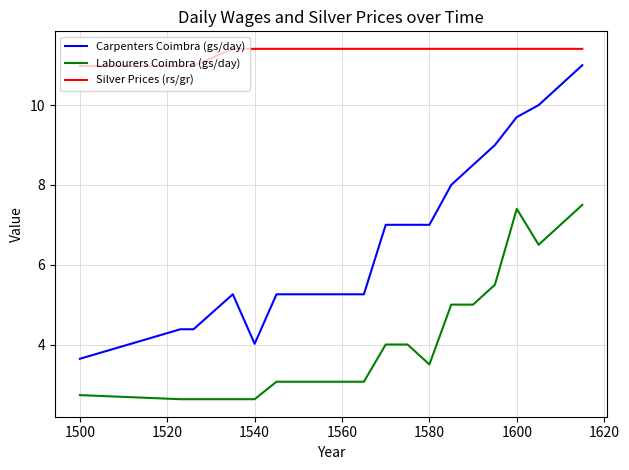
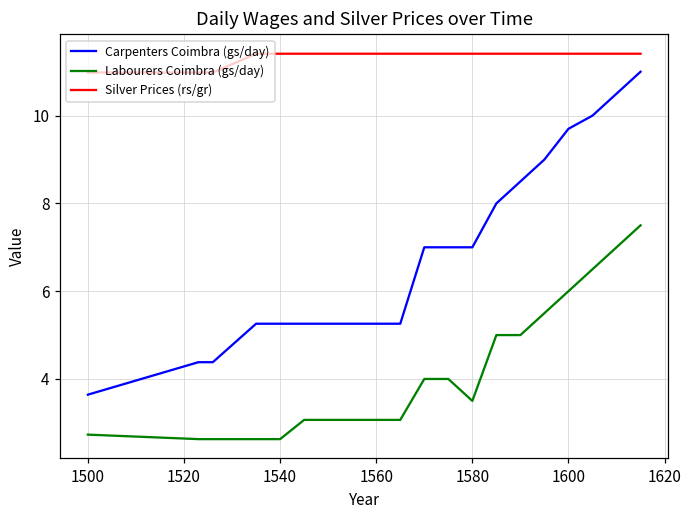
  {
    "Carpenters Coimbra (gs/day)": {
      "1500": 3.6,
-     "1540": 4.0,
+     "1540": 5.3,
      "1560": 5.3,
      "1580": 7.0,
      "1600": 9.7
    },
    "Labourers Coimbra (gs/day)": {
      "1500": 2.7,
      "1540": 2.6,
      "1560": 3.1,
      "1580": 3.5,
-     "1600": 7.4
+     "1600": 6.0
    },
    "Silver Prices (rs/gr)": {
      "1540": 11.4,
      "1560": 11.4,
      "1580": 11.4,
      "1600": 11.4
    }
  }
